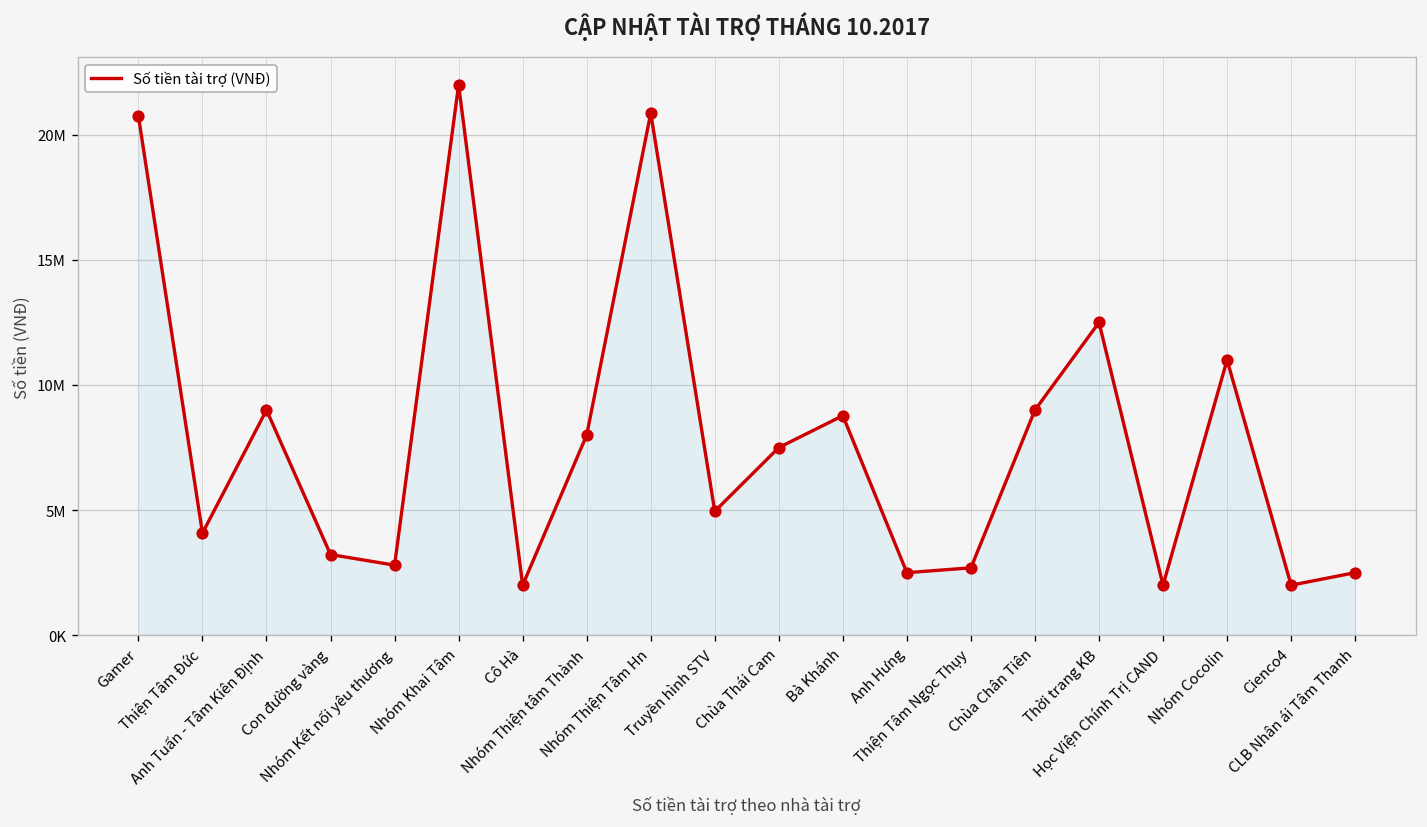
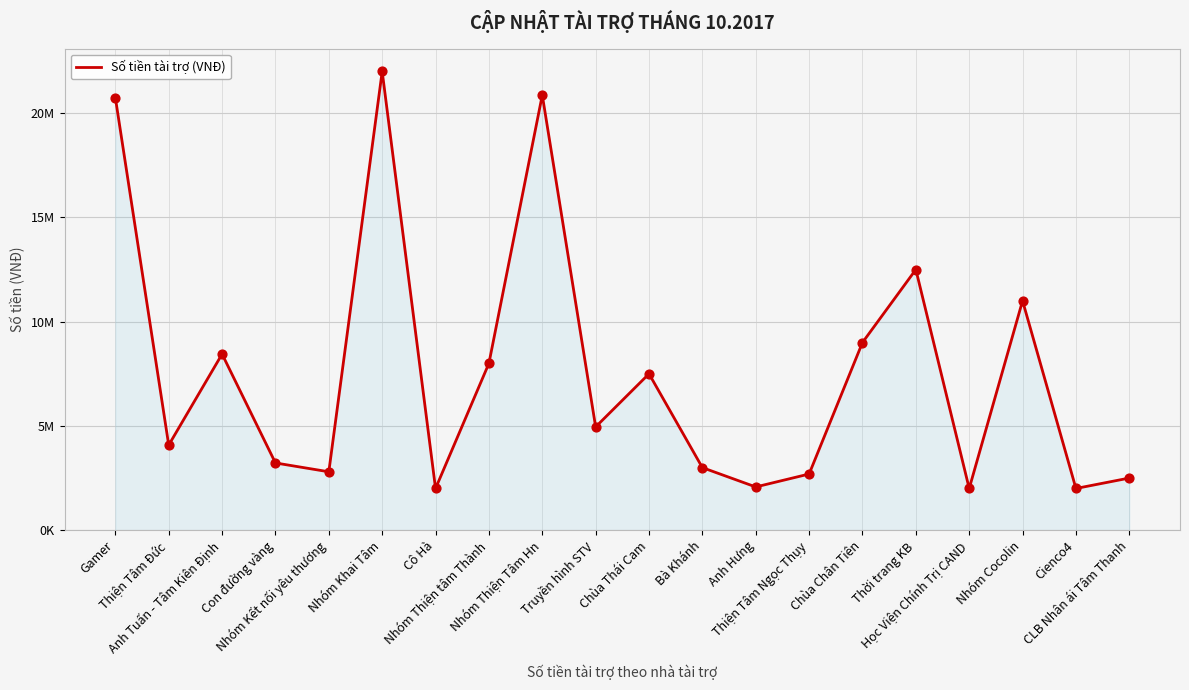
  {
    "Gamer": 20700000,
    "Thiện Tâm Đức": 4100000,
-   "Anh Tuấn - Tâm Kiên Định": 9000000,
+   "Anh Tuấn - Tâm Kiên Định": 8400000,
    "Con đường vàng": 3200000,
    "Nhóm Kết nối yêu thương": 2800000,
    "Nhóm Khai Tâm": 22000000,
    "Cô Hà": 2000000,
    "Nhóm Thiện tâm Thành": 8000000,
    "Nhóm Thiện Tâm Hn": 20900000,
    "Truyền hình STV": 5000000,
    "Chùa Thái Cam": 7500000,
-   "Bà Khánh": 8800000,
-   "Anh Hưng": 2500000,
+   "Bà Khánh": 3000000,
+   "Anh Hưng": 2100000,
    "Thiện Tâm Ngọc Thụy": 2700000,
    "Chùa Chân Tiên": 9000000,
    "Thời trang KB": 12500000,
    "Học Viện Chính Trị CAND": 2000000,
    "Nhóm Cocolin": 11000000,
    "Cienco4": 2000000,
    "CLB Nhân ái Tâm Thanh": 2500000
  }
